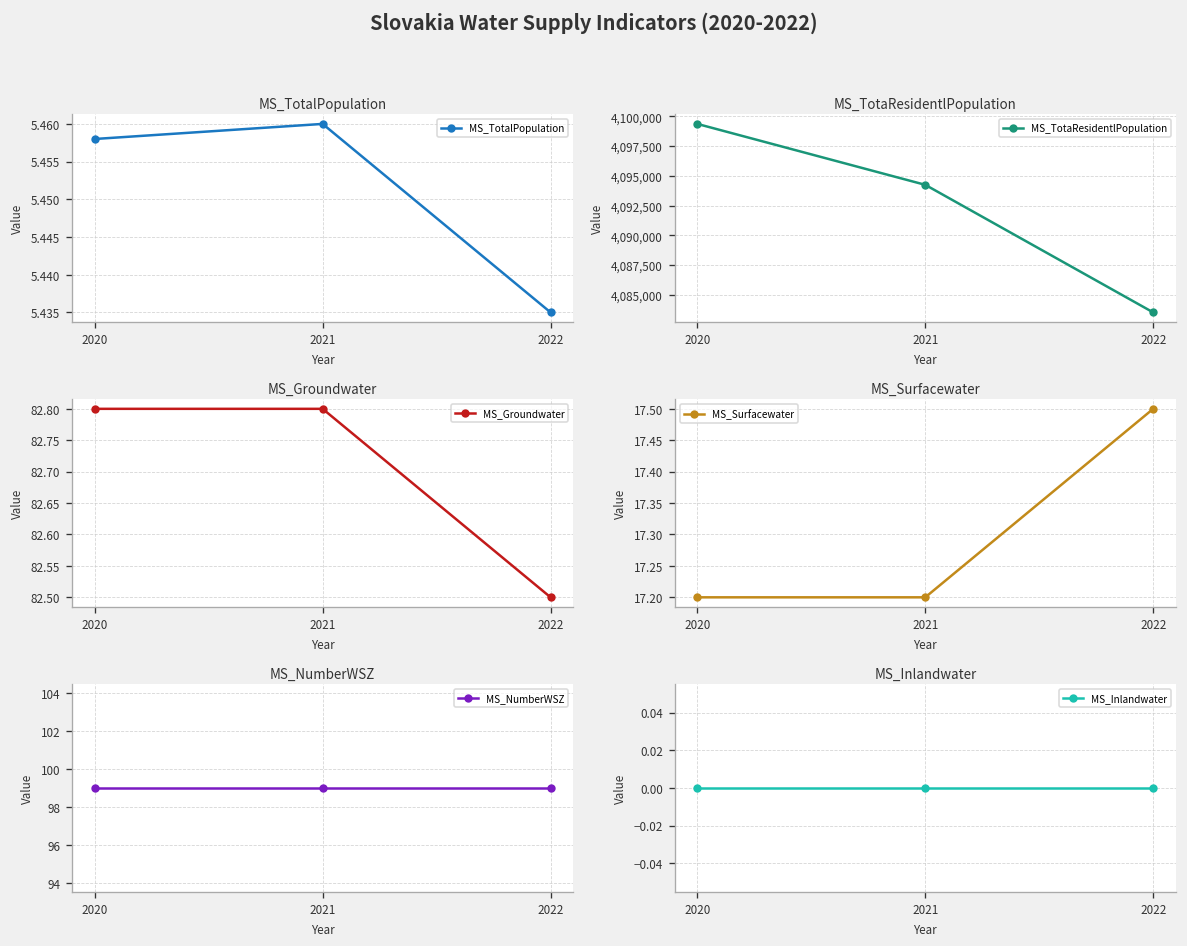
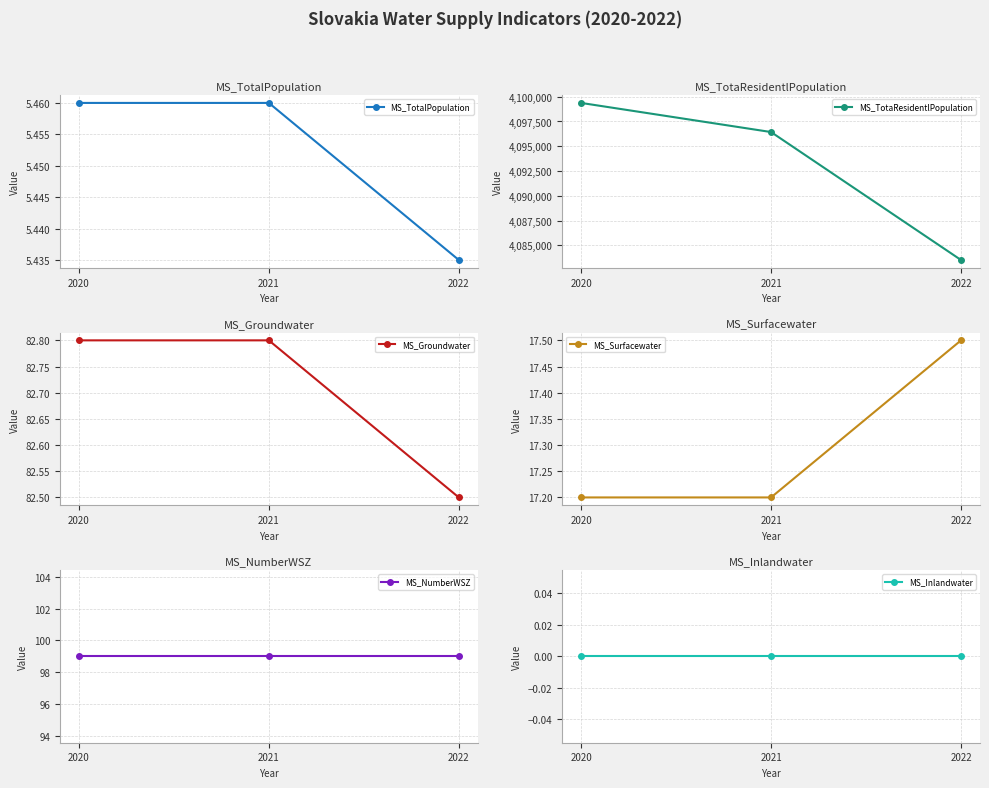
  {
    "MS_TotalPopulation": {
-     "2020": "5.458",
+     "2020": "5.460",
      "2021": "5.460",
      "2022": "5.435"
    },
    "MS_TotaResidentlPopulation": {
      "2020": "4,099,000",
-     "2021": "4,094,000",
+     "2021": "4,096,000",
      "2022": "4,084,000"
    },
    "MS_Groundwater": {
      "2020": "82.80",
      "2021": "82.80",
      "2022": "82.50"
    },
    "MS_Surfacewater": {
      "2020": "17.20",
      "2021": "17.20",
      "2022": "17.50"
    },
    "MS_NumberWSZ": {
      "2020": "99.0",
      "2021": "99.0",
      "2022": "99.0"
    },
    "MS_Inlandwater": {
      "2020": "0.000",
      "2021": "0.000",
      "2022": "0.000"
    }
  }
